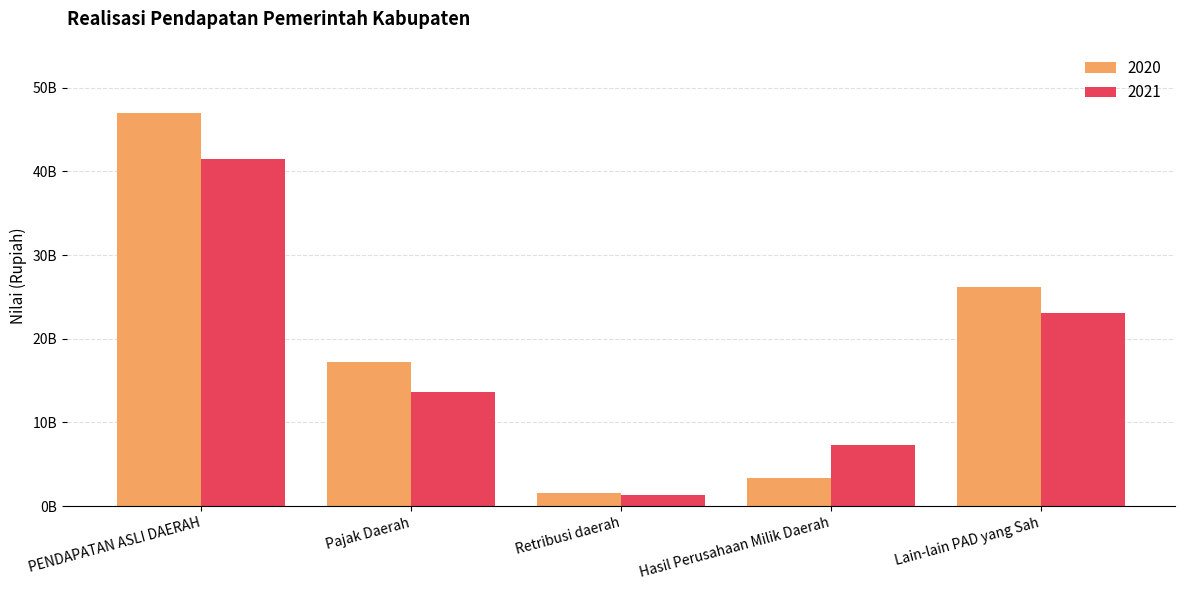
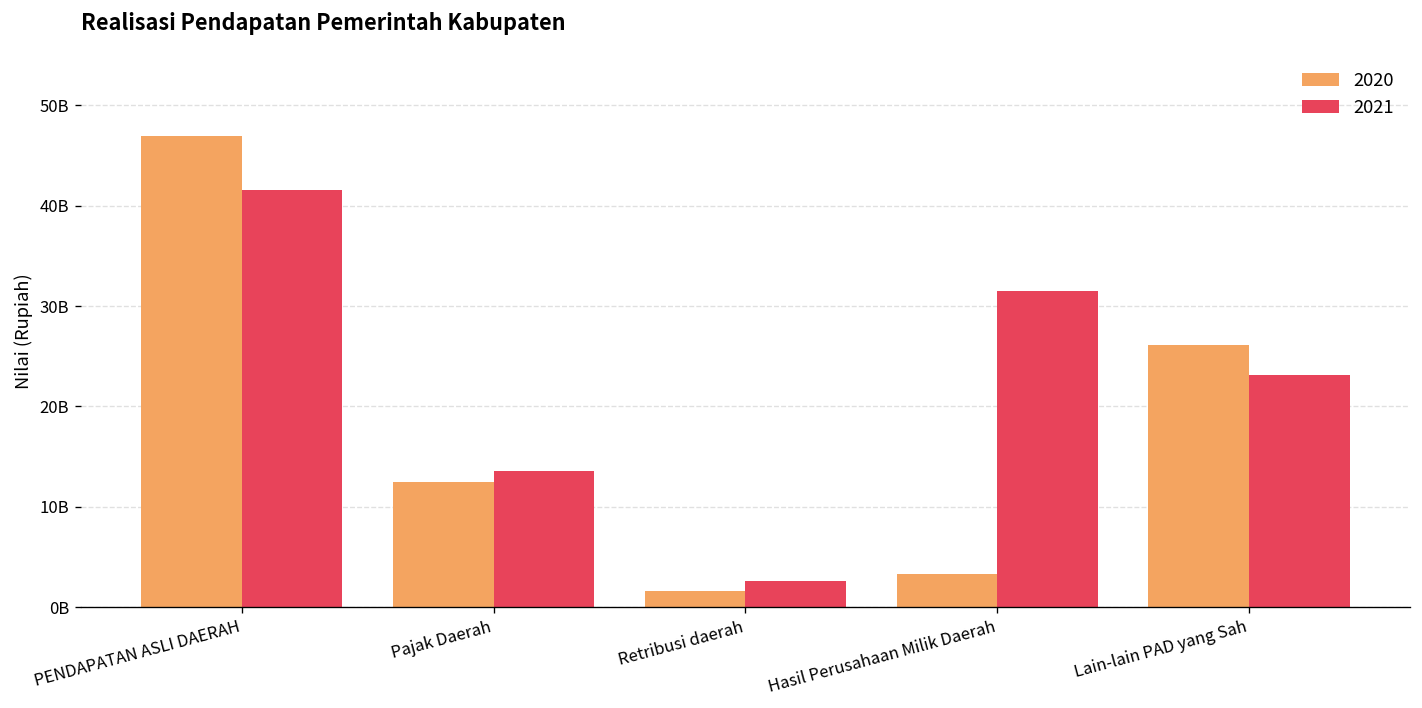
  {
    "2020": {
      "PENDAPATAN ASLI DAERAH": 47000000000,
-     "Pajak Daerah": 17000000000,
+     "Pajak Daerah": 13000000000,
      "Retribusi daerah": 2000000000,
      "Hasil Perusahaan Milik Daerah": 3000000000,
      "Lain-lain PAD yang Sah": 26000000000
    },
    "2021": {
      "PENDAPATAN ASLI DAERAH": 42000000000,
      "Pajak Daerah": 14000000000,
-     "Retribusi daerah": 1000000000,
-     "Hasil Perusahaan Milik Daerah": 7000000000,
+     "Retribusi daerah": 3000000000,
+     "Hasil Perusahaan Milik Daerah": 31000000000,
      "Lain-lain PAD yang Sah": 23000000000
    }
  }
